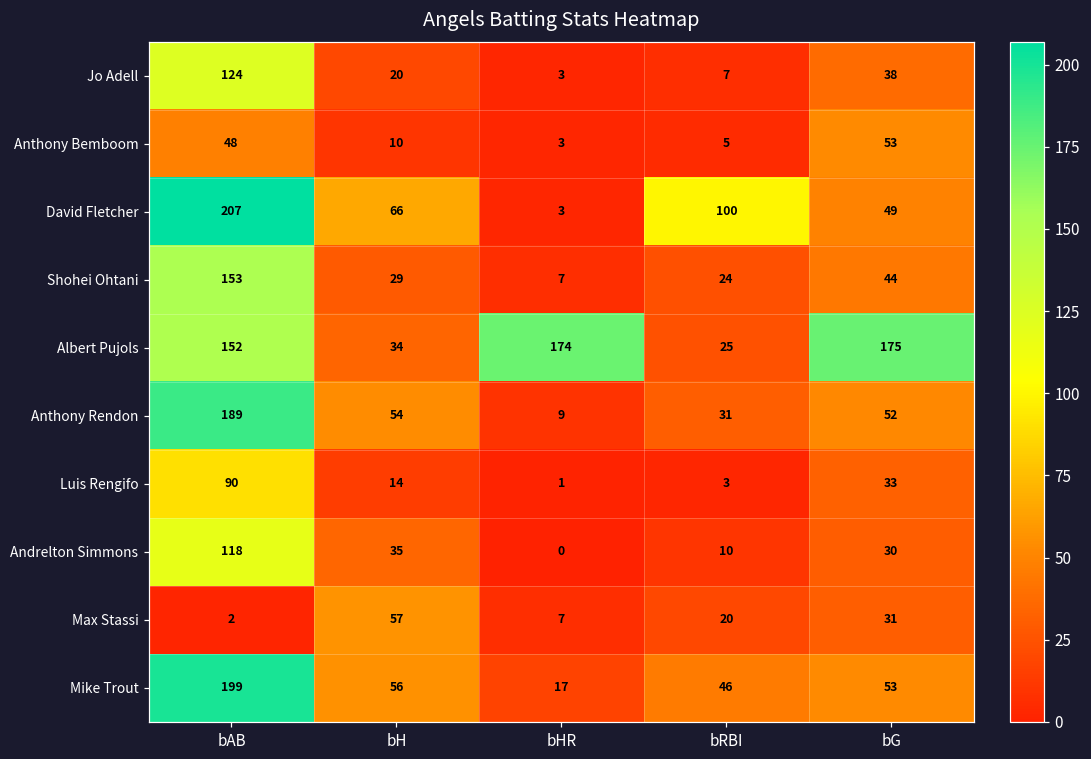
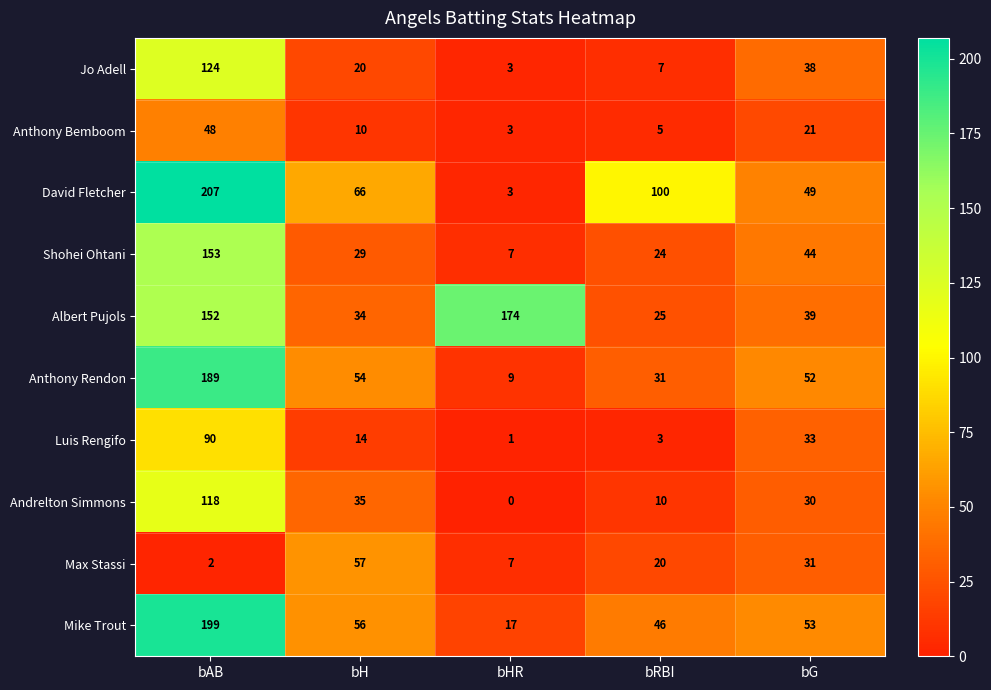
  {
    "Jo Adell": {
      "bAB": 124,
      "bH": 20,
      "bHR": 3,
      "bRBI": 7,
      "bG": 38
    },
    "Anthony Bemboom": {
      "bAB": 48,
      "bH": 10,
      "bHR": 3,
      "bRBI": 5,
-     "bG": 53
+     "bG": 21
    },
    "David Fletcher": {
      "bAB": 207,
      "bH": 66,
      "bHR": 3,
      "bRBI": 100,
      "bG": 49
    },
    "Shohei Ohtani": {
      "bAB": 153,
      "bH": 29,
      "bHR": 7,
      "bRBI": 24,
      "bG": 44
    },
    "Albert Pujols": {
      "bAB": 152,
      "bH": 34,
      "bHR": 174,
      "bRBI": 25,
-     "bG": 175
+     "bG": 39
    },
    "Anthony Rendon": {
      "bAB": 189,
      "bH": 54,
      "bHR": 9,
      "bRBI": 31,
      "bG": 52
    },
    "Luis Rengifo": {
      "bAB": 90,
      "bH": 14,
      "bHR": 1,
      "bRBI": 3,
      "bG": 33
    },
    "Andrelton Simmons": {
      "bAB": 118,
      "bH": 35,
      "bHR": 0,
      "bRBI": 10,
      "bG": 30
    },
    "Max Stassi": {
      "bAB": 2,
      "bH": 57,
      "bHR": 7,
      "bRBI": 20,
      "bG": 31
    },
    "Mike Trout": {
      "bAB": 199,
      "bH": 56,
      "bHR": 17,
      "bRBI": 46,
      "bG": 53
    }
  }
